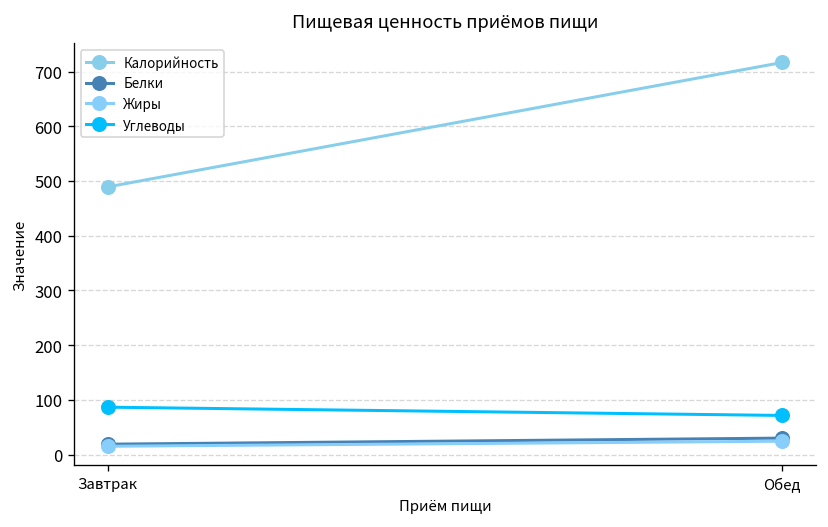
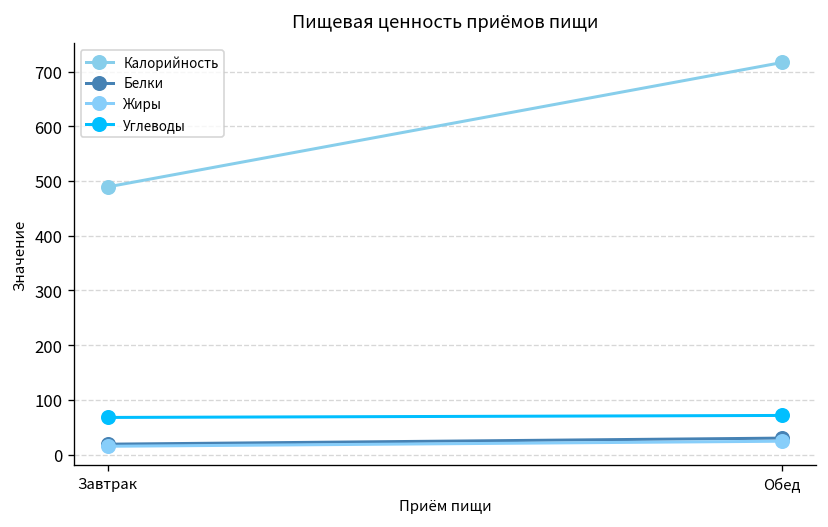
  {
    "Белки": {
      "Обед": 30
    },
    "Углеводы": {
-     "Завтрак": 90,
+     "Завтрак": 70,
      "Обед": 70
    }
  }
